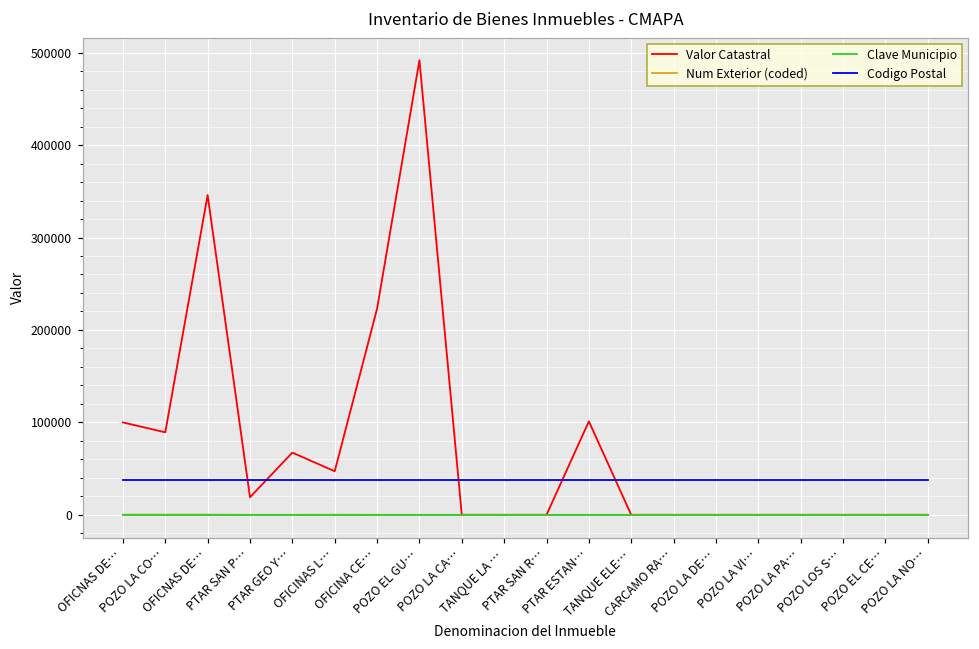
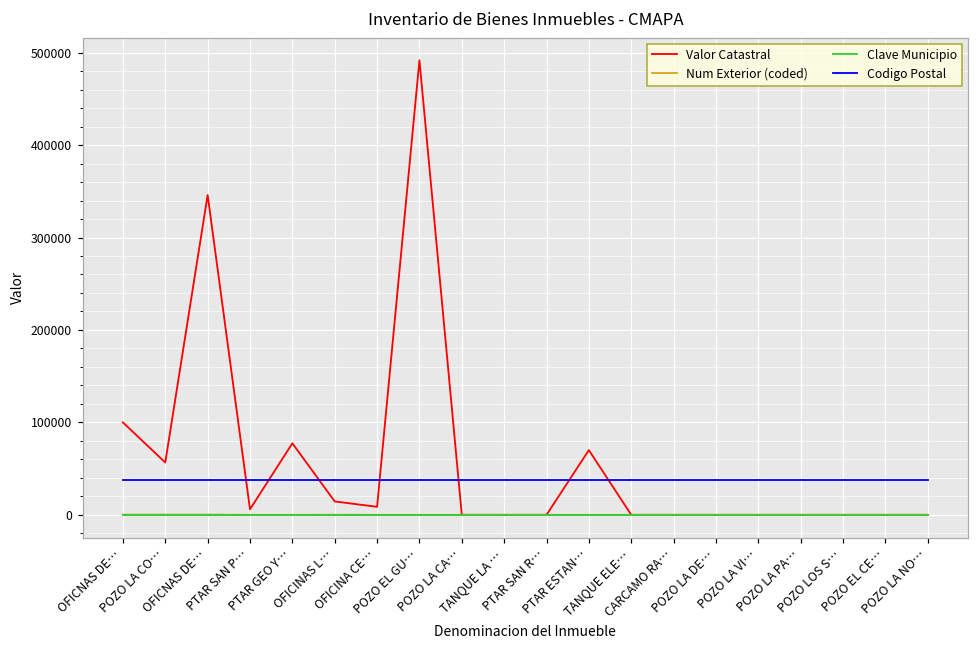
  {
    "Valor Catastral": {
-     "POZO LA CO…": 90000,
-     "PTAR SAN P…": 20000,
-     "PTAR GEO Y…": 70000,
-     "OFICINAS L…": 50000,
-     "OFICINA CE…": 220000,
+     "POZO LA CO…": 60000,
+     "PTAR SAN P…": 10000,
+     "PTAR GEO Y…": 80000,
+     "OFICINAS L…": 10000,
+     "OFICINA CE…": 10000,
      "POZO EL GU…": 490000,
-     "PTAR ESTAN…": 100000
+     "PTAR ESTAN…": 70000
    },
    "Clave Municipio": {
      "POZO LA CO…": 0,
      "PTAR SAN P…": 0,
      "PTAR GEO Y…": 0,
      "OFICINAS L…": 0,
      "OFICINA CE…": 0,
      "POZO EL GU…": 0,
      "PTAR ESTAN…": 0
    },
    "Codigo Postal": {
      "POZO LA CO…": 40000,
      "PTAR SAN P…": 40000,
      "PTAR GEO Y…": 40000,
      "OFICINAS L…": 40000,
      "OFICINA CE…": 40000,
      "POZO EL GU…": 40000,
      "POZO LA CA…": 40000,
      "TANQUE LA …": 40000,
      "PTAR SAN R…": 40000,
      "PTAR ESTAN…": 40000,
      "TANQUE ELE…": 40000,
      "CARCAMO RA…": 40000,
      "POZO LA DE…": 40000,
      "POZO LA VI…": 40000,
      "POZO LA PA…": 40000,
      "POZO LOS S…": 40000,
      "POZO EL CE…": 40000,
      "POZO LA NO…": 40000
    }
  }
